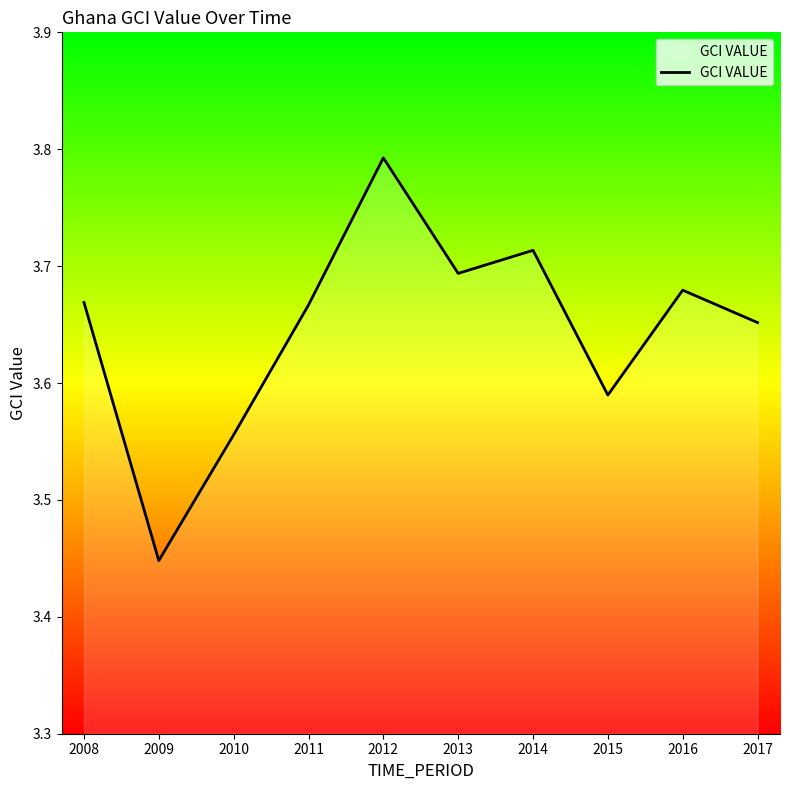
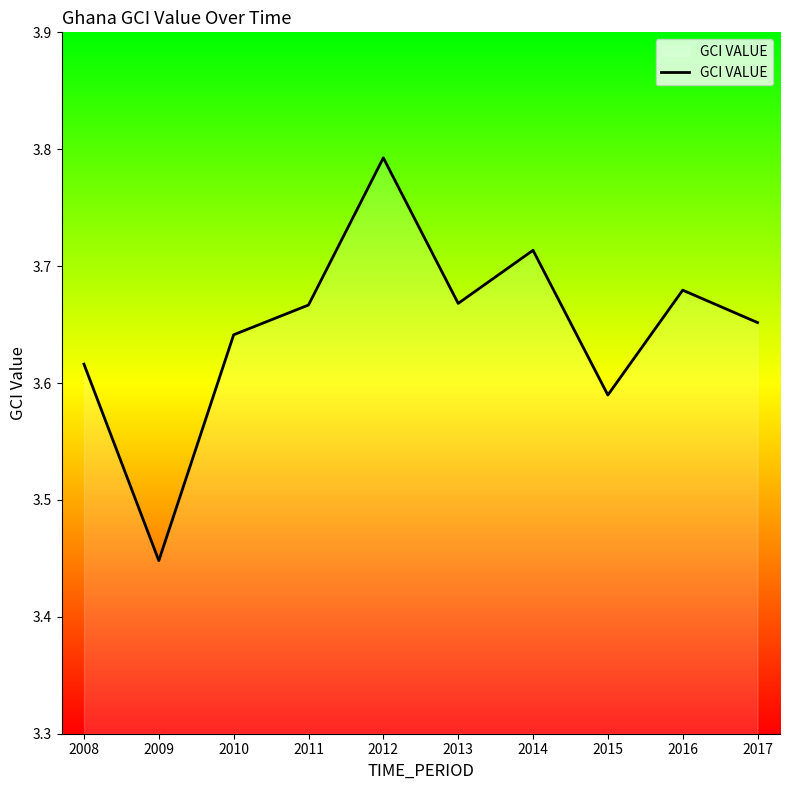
  {
-   "2008": 3.669,
+   "2008": 3.616,
    "2009": 3.448,
-   "2010": 3.556,
+   "2010": 3.641,
    "2011": 3.667,
    "2012": 3.793,
-   "2013": 3.694,
+   "2013": 3.668,
    "2014": 3.714,
    "2015": 3.590,
    "2016": 3.679,
    "2017": 3.652
  }
